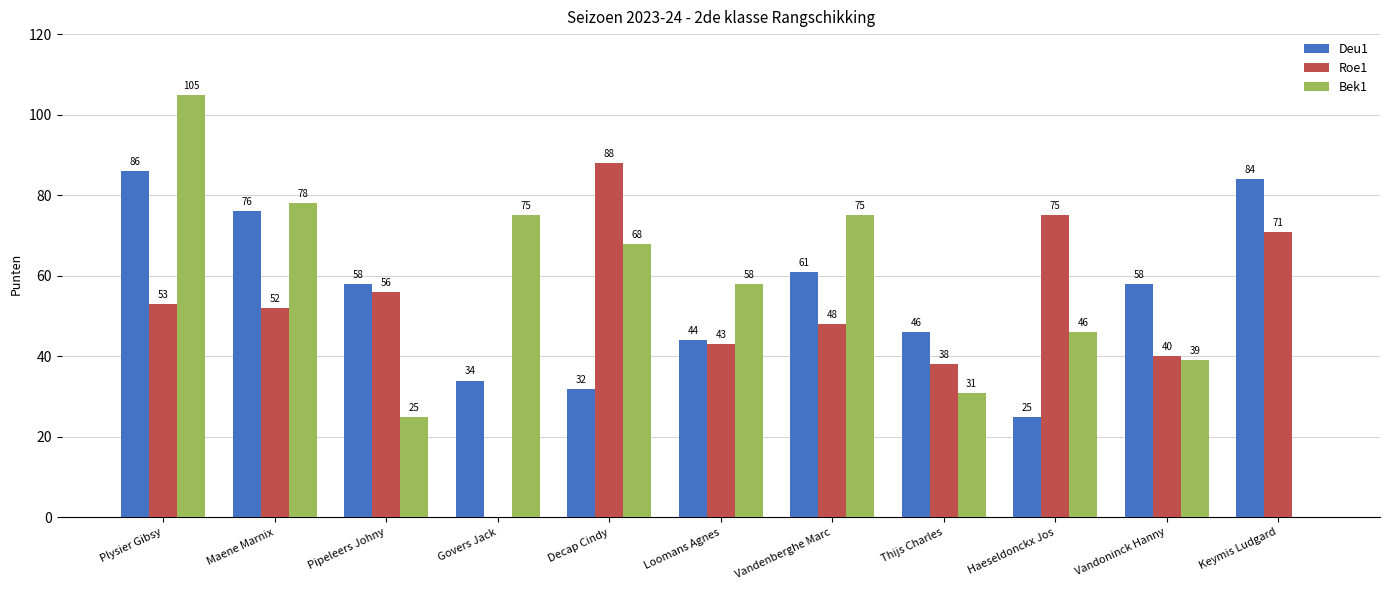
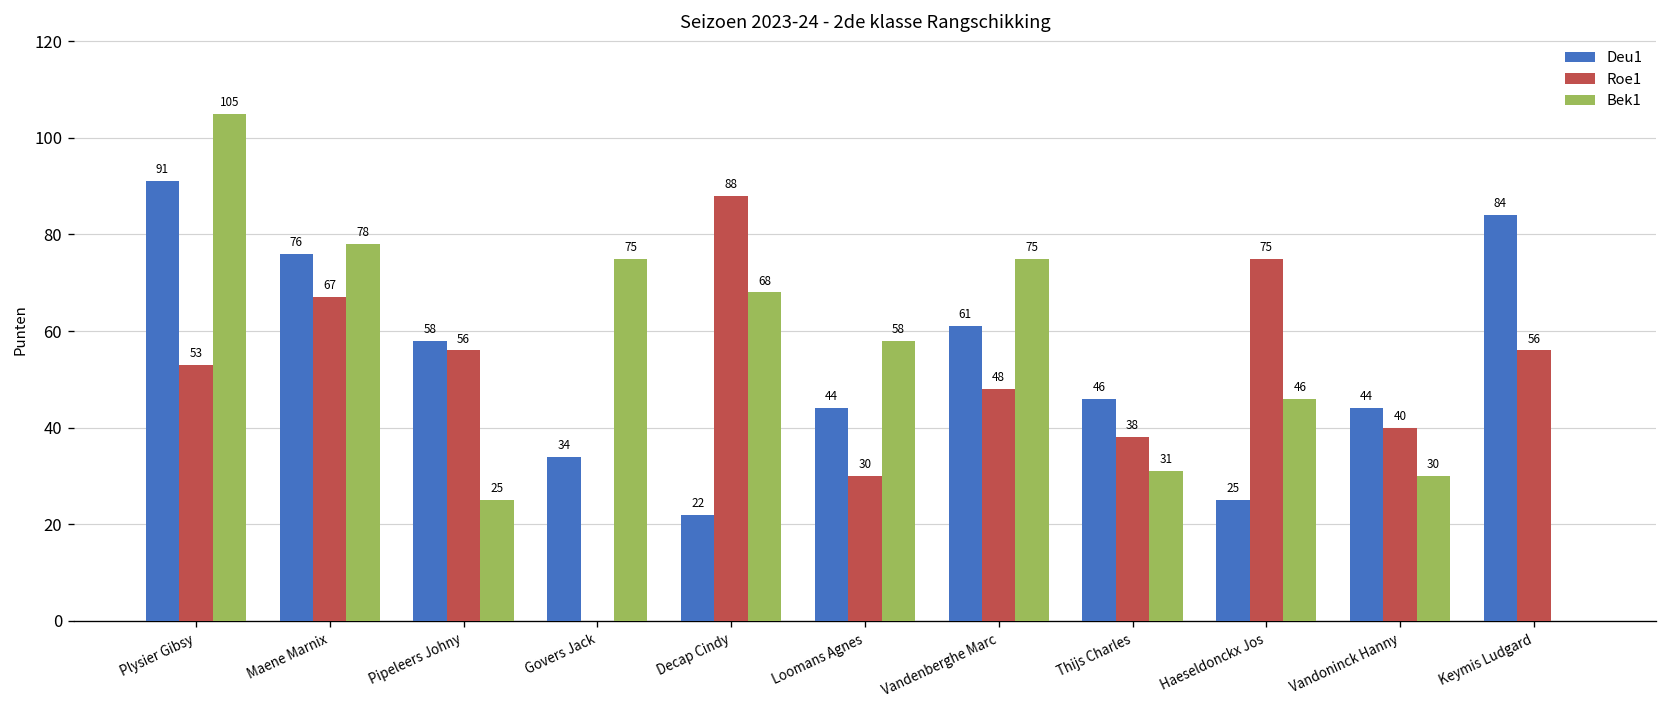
  {
    "Deu1": {
-     "Plysier Gibsy": 86,
+     "Plysier Gibsy": 91,
      "Maene Marnix": 76,
      "Pipeleers Johny": 58,
      "Govers Jack": 34,
-     "Decap Cindy": 32,
+     "Decap Cindy": 22,
      "Loomans Agnes": 44,
      "Vandenberghe Marc": 61,
      "Thijs Charles": 46,
      "Haeseldonckx Jos": 25,
-     "Vandoninck Hanny": 58,
+     "Vandoninck Hanny": 44,
      "Keymis Ludgard": 84
    },
    "Roe1": {
      "Plysier Gibsy": 53,
-     "Maene Marnix": 52,
+     "Maene Marnix": 67,
      "Pipeleers Johny": 56,
      "Decap Cindy": 88,
-     "Loomans Agnes": 43,
+     "Loomans Agnes": 30,
      "Vandenberghe Marc": 48,
      "Thijs Charles": 38,
      "Haeseldonckx Jos": 75,
      "Vandoninck Hanny": 40,
-     "Keymis Ludgard": 71
+     "Keymis Ludgard": 56
    },
    "Bek1": {
      "Plysier Gibsy": 105,
      "Maene Marnix": 78,
      "Pipeleers Johny": 25,
      "Govers Jack": 75,
      "Decap Cindy": 68,
      "Loomans Agnes": 58,
      "Vandenberghe Marc": 75,
      "Thijs Charles": 31,
      "Haeseldonckx Jos": 46,
-     "Vandoninck Hanny": 39
+     "Vandoninck Hanny": 30
    }
  }
